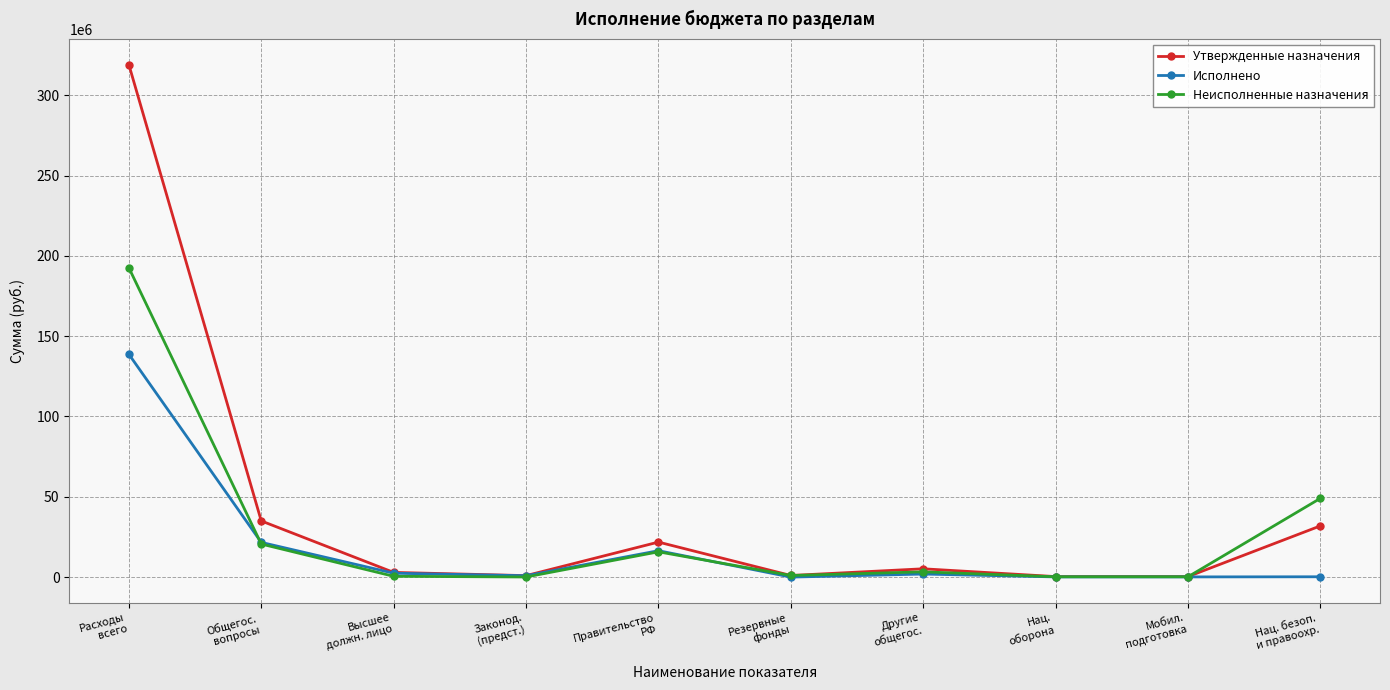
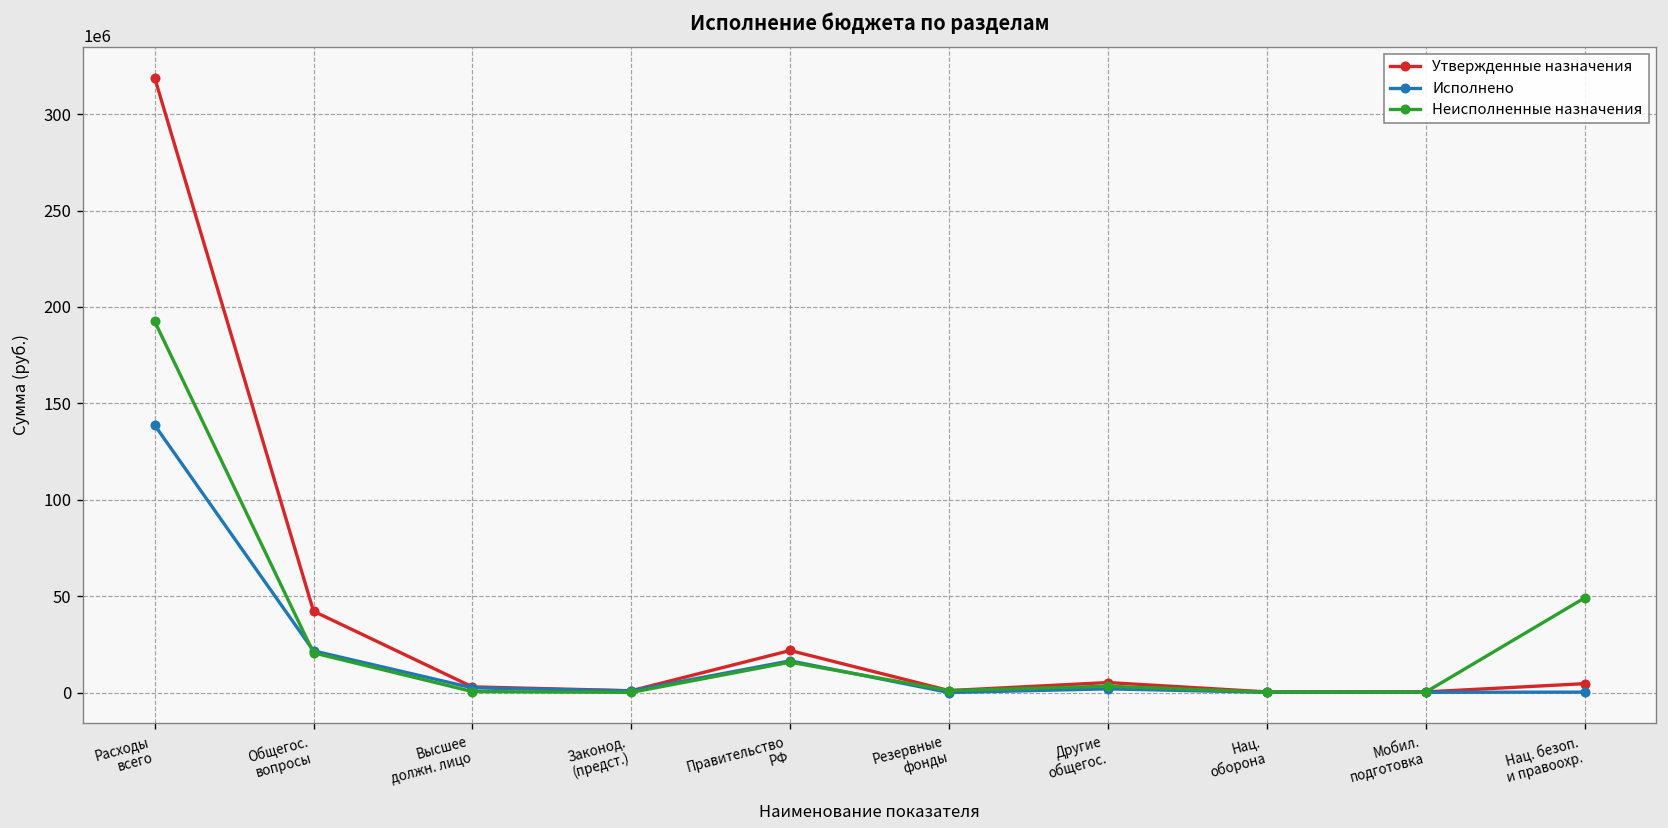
  {
    "Утвержденные назначения": {
      "Расходы всего": 319000000,
-     "Общегос. вопросы": 35000000,
+     "Общегос. вопросы": 42000000,
      "Правительство РФ": 22000000,
      "Другие общегос.": 5000000,
-     "Нац. безоп. и правоохр.": 32000000
+     "Нац. безоп. и правоохр.": 5000000
    },
    "Исполнено": {
      "Расходы всего": 139000000,
      "Нац. безоп. и правоохр.": 0
    },
    "Неисполненные назначения": {
      "Расходы всего": 193000000,
      "Высшее должн. лицо": 1000000,
      "Нац. безоп. и правоохр.": 49000000
    }
  }
